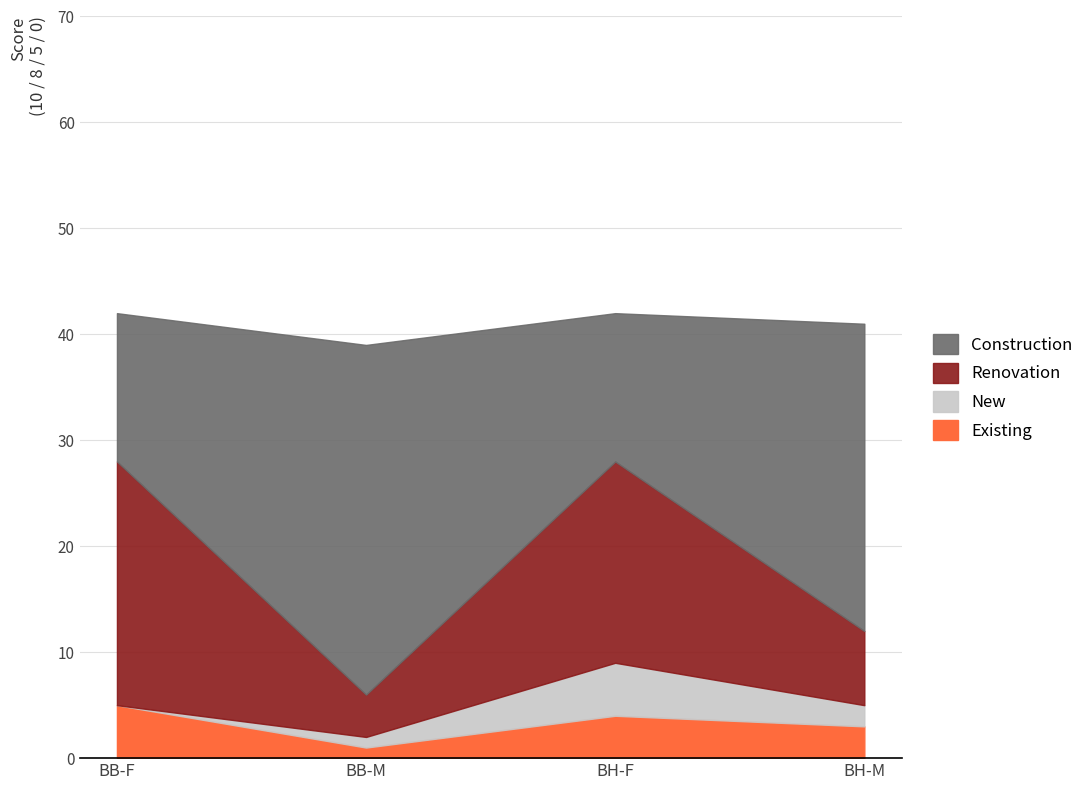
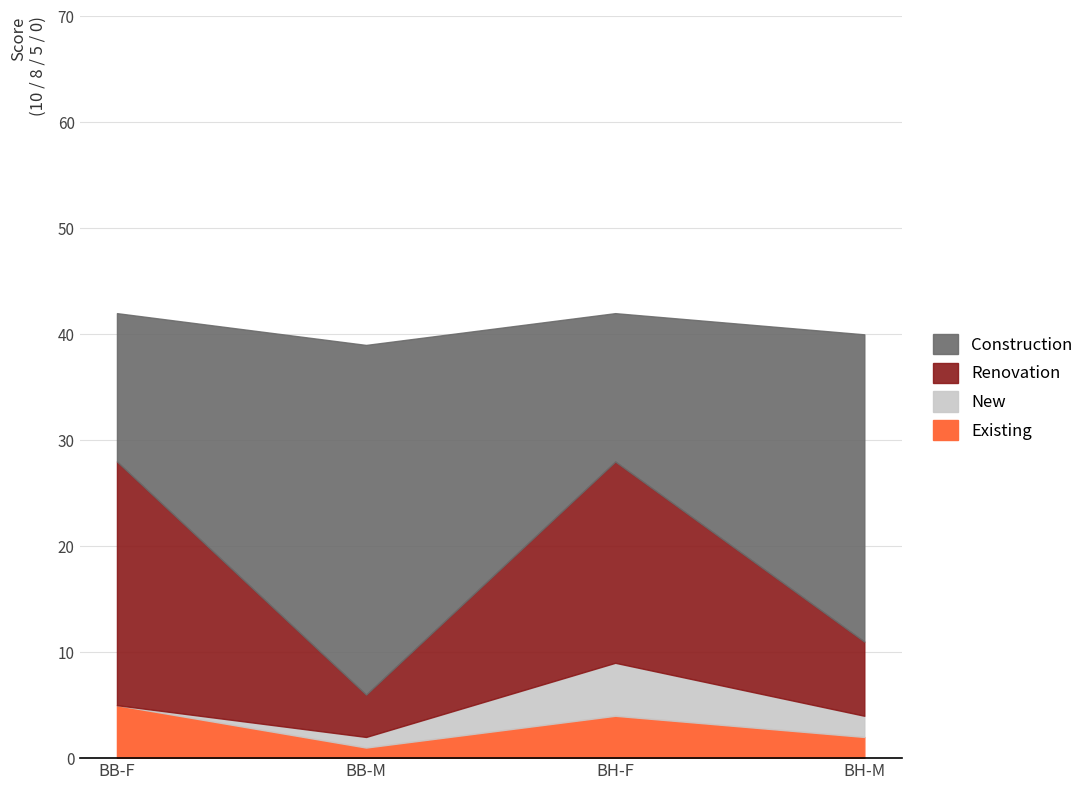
  {
    "Existing": {
      "BB-M": 1,
      "BH-F": 4,
-     "BH-M": 3
+     "BH-M": 2
    },
    "New": {
      "BB-M": 1,
      "BH-F": 5,
      "BH-M": 2
    },
    "Renovation": {
      "BB-F": 23,
      "BB-M": 4,
      "BH-F": 19,
      "BH-M": 7
    },
    "Construction": {
      "BB-F": 14,
      "BB-M": 33,
      "BH-F": 14,
      "BH-M": 29
    }
  }
